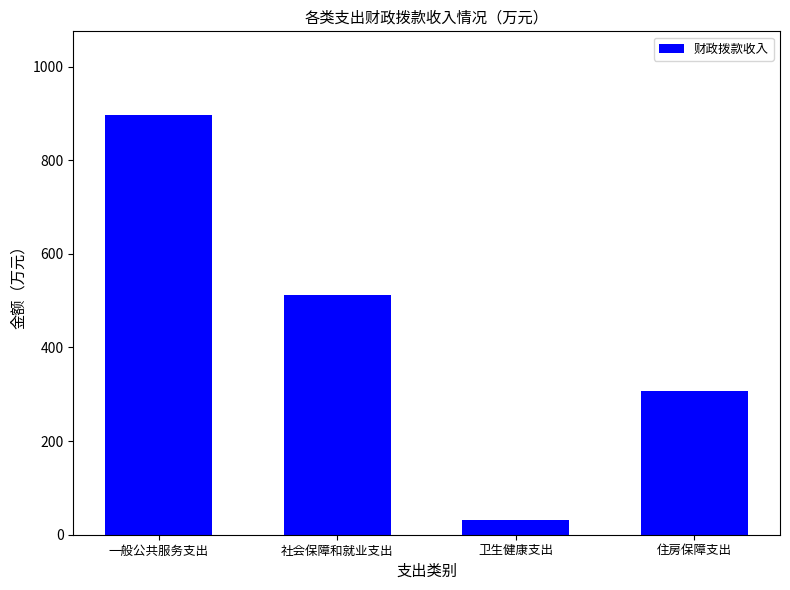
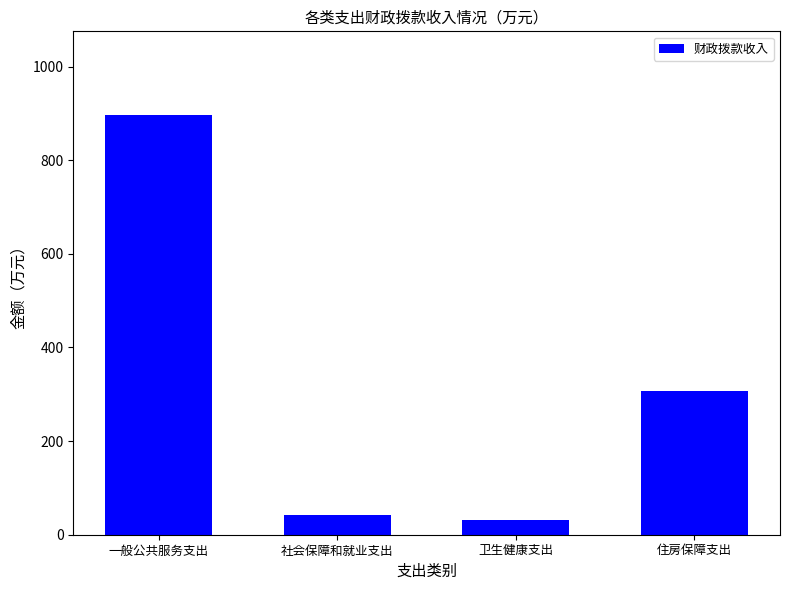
  {
    "一般公共服务支出": 900,
-   "社会保障和就业支出": 510,
+   "社会保障和就业支出": 40,
    "卫生健康支出": 30,
    "住房保障支出": 310
  }
